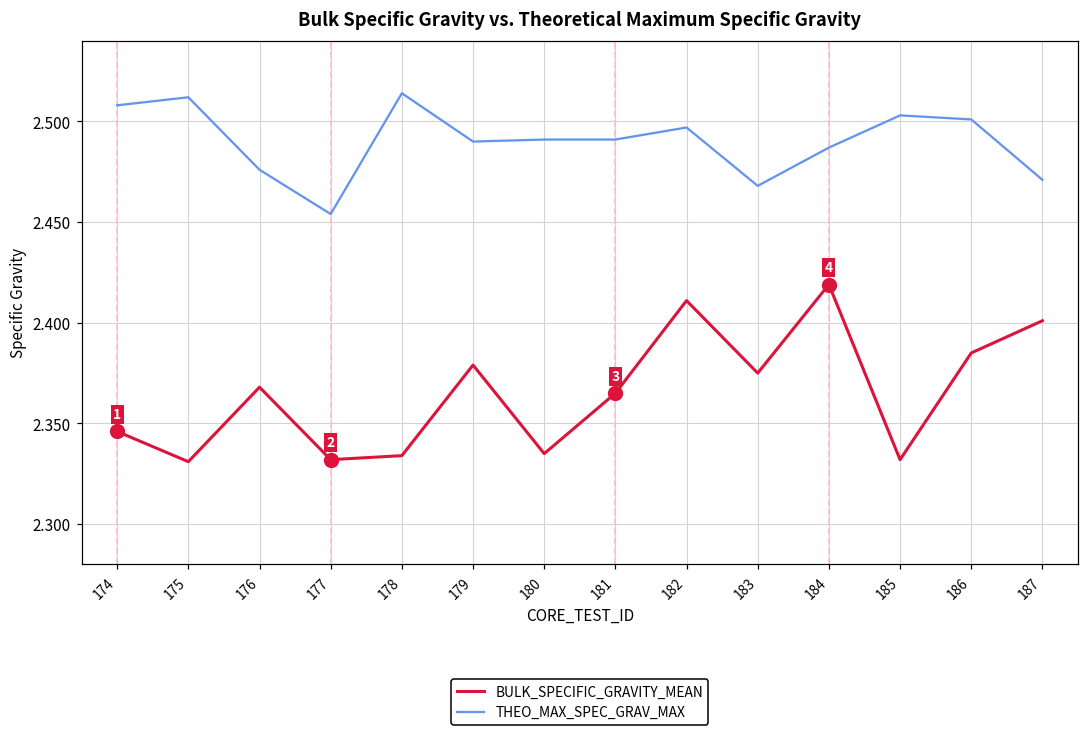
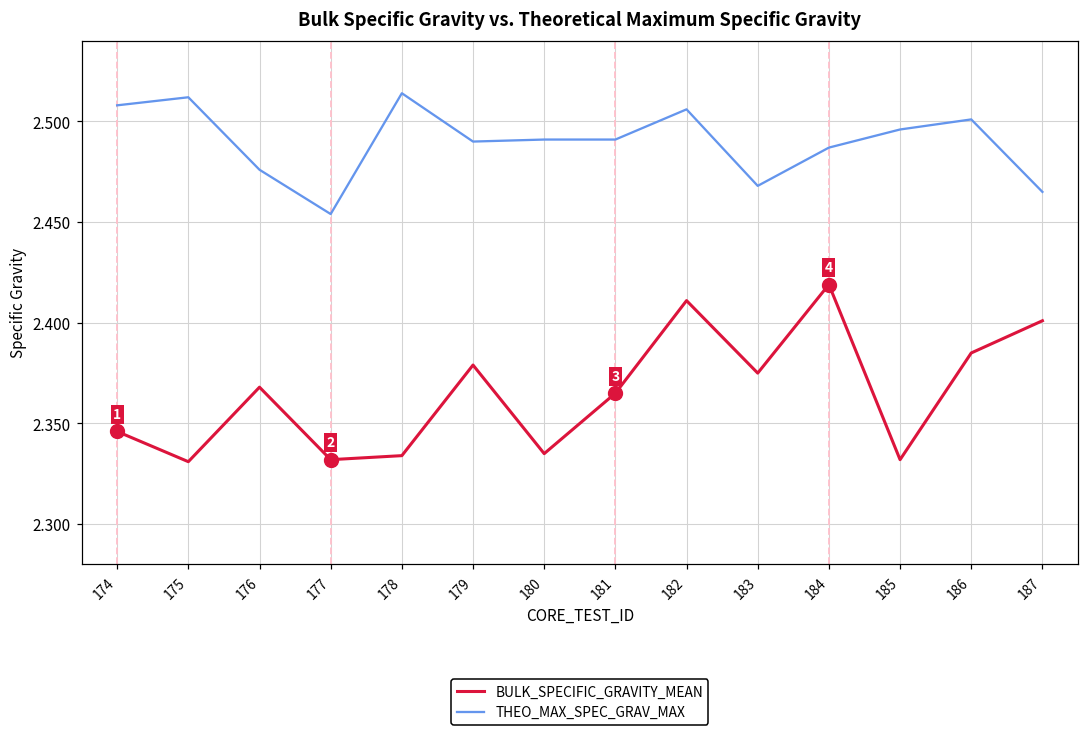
  {
    "THEO_MAX_SPEC_GRAV_MAX": {
      "174": 2.508,
      "175": 2.512,
      "176": 2.476,
      "177": 2.454,
      "178": 2.514,
      "179": 2.490,
      "180": 2.491,
      "181": 2.491,
-     "182": 2.497,
+     "182": 2.506,
      "183": 2.468,
      "184": 2.487,
-     "185": 2.503,
+     "185": 2.496,
      "186": 2.501,
-     "187": 2.471
+     "187": 2.465
    }
  }
